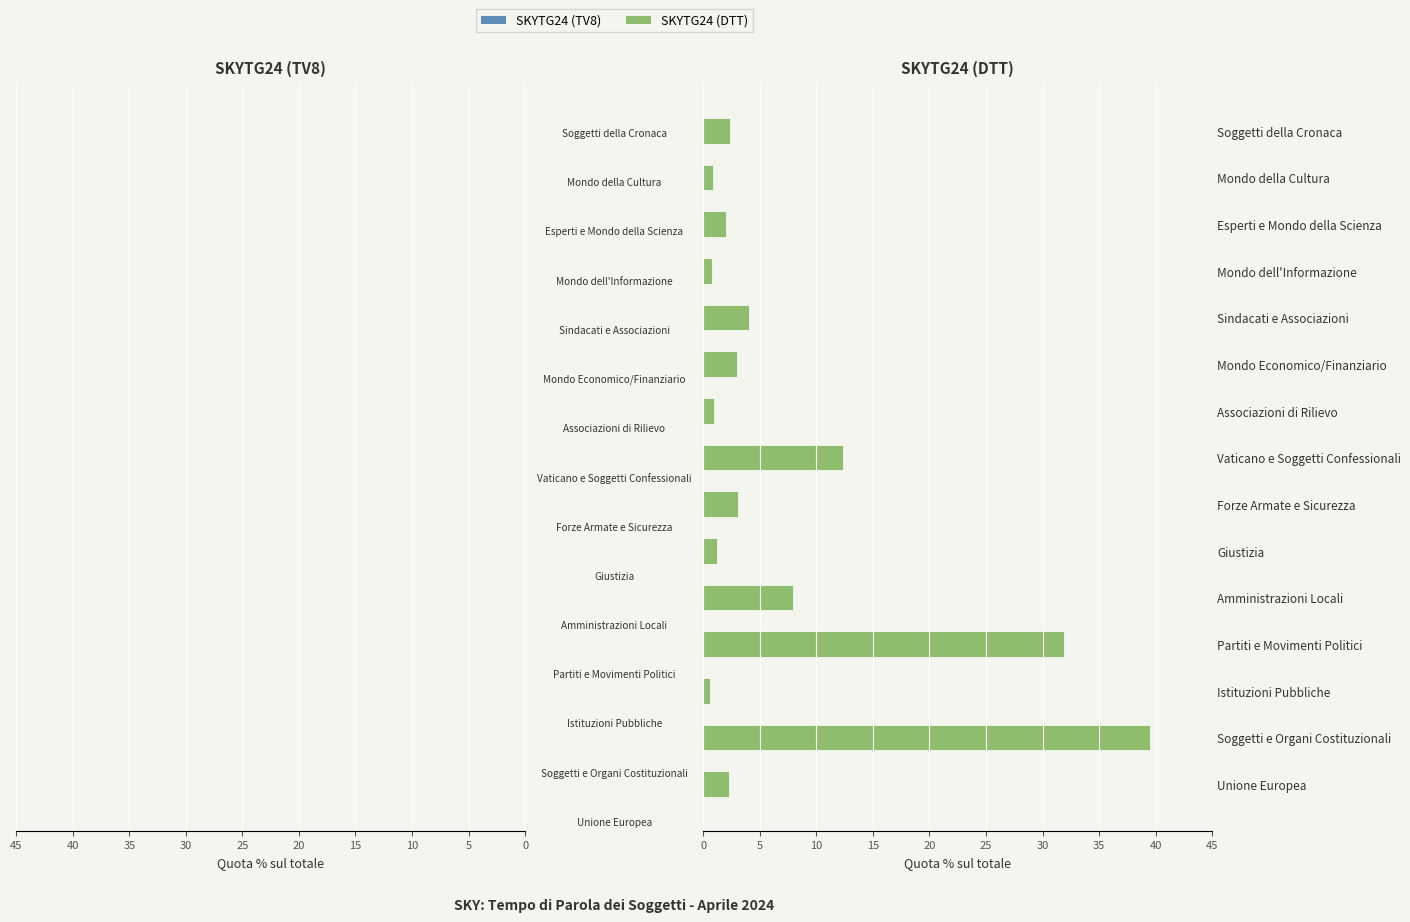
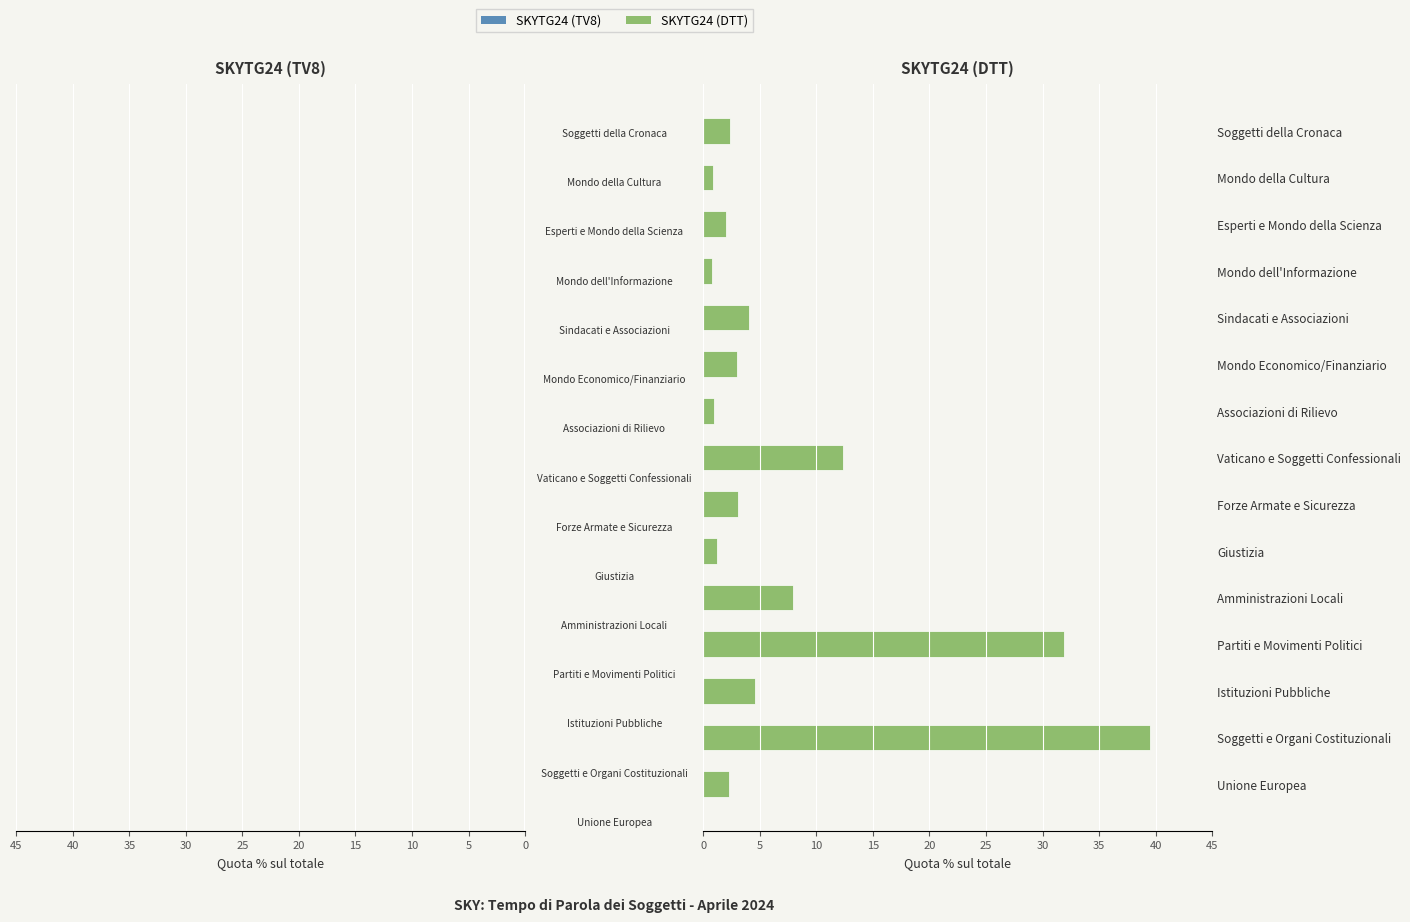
  {
    "SKYTG24 (DTT)": {
      "Soggetti della Cronaca": 2.4,
      "Mondo della Cultura": 0.8,
      "Esperti e Mondo della Scienza": 2.0,
      "Mondo dell'Informazione": 0.8,
      "Sindacati e Associazioni": 4.0,
      "Mondo Economico/Finanziario": 3.0,
      "Associazioni di Rilievo": 1.0,
      "Vaticano e Soggetti Confessionali": 12.4,
      "Forze Armate e Sicurezza": 3.1,
      "Giustizia": 1.2,
      "Amministrazioni Locali": 8.0,
      "Partiti e Movimenti Politici": 31.9,
-     "Istituzioni Pubbliche": 0.6,
+     "Istituzioni Pubbliche": 4.6,
      "Soggetti e Organi Costituzionali": 39.5,
      "Unione Europea": 2.3
    }
  }
